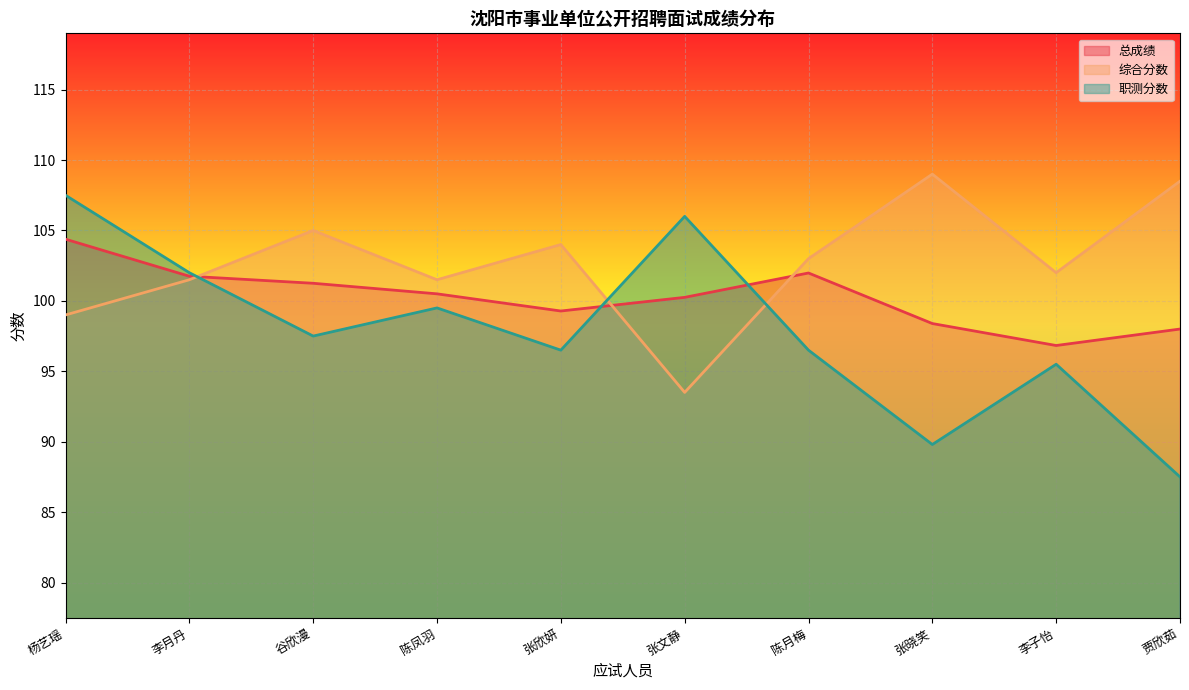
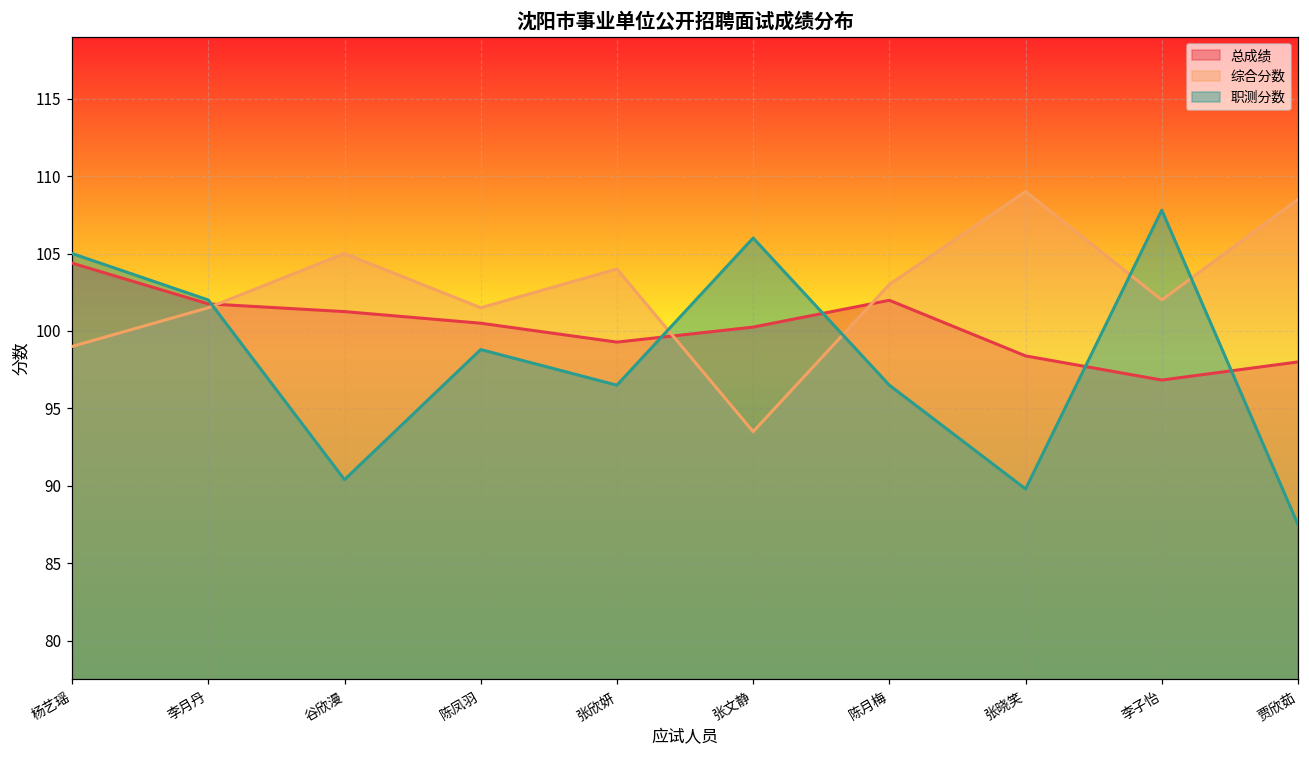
  {
    "总成绩": {
      "杨艺瑶": 104.4,
      "李月丹": 101.8,
      "谷欣漫": 101.3,
      "陈凤羽": 100.5,
      "张欣妍": 99.3,
      "张文静": 100.3,
      "陈月梅": 102.0,
      "张晓笑": 98.4,
      "李子怡": 96.8,
      "贾欣茹": 98.0
    },
    "综合分数": {
      "杨艺瑶": 99.0,
      "李月丹": 101.5,
      "谷欣漫": 105.0,
      "陈凤羽": 101.5,
      "张欣妍": 104.0,
      "张文静": 93.5,
      "陈月梅": 103.0,
      "张晓笑": 109.0,
      "李子怡": 102.0,
      "贾欣茹": 108.5
    },
    "职测分数": {
-     "杨艺瑶": 107.5,
+     "杨艺瑶": 105.0,
      "李月丹": 102.0,
-     "谷欣漫": 97.5,
-     "陈凤羽": 99.5,
+     "谷欣漫": 90.4,
+     "陈凤羽": 98.8,
      "张欣妍": 96.5,
      "张文静": 106.0,
      "陈月梅": 96.5,
      "张晓笑": 89.8,
-     "李子怡": 95.5,
+     "李子怡": 107.8,
      "贾欣茹": 87.5
    }
  }
